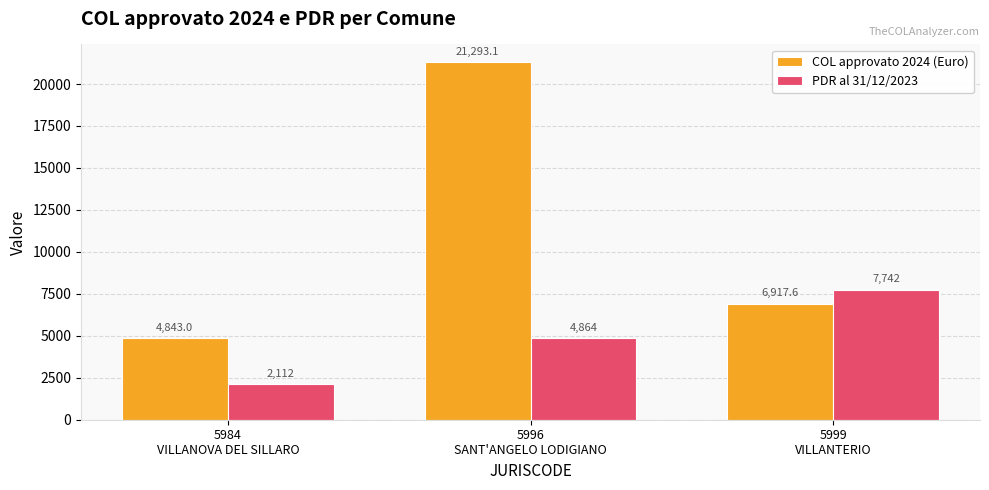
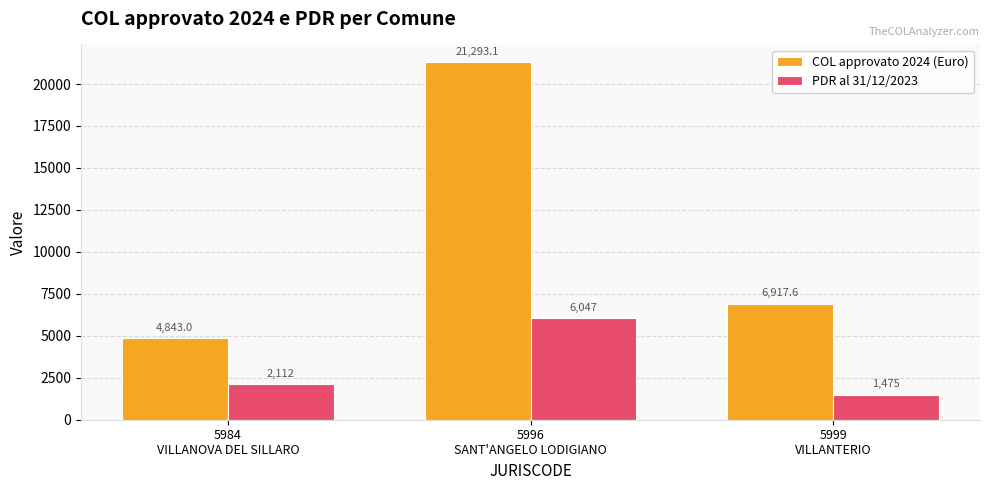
  {
    "COL approvato 2024 (Euro)": {
      "5984 VILLANOVA DEL SILLARO": "4,843.0",
      "5996 SANT'ANGELO LODIGIANO": "21,293.1",
      "5999 VILLANTERIO": "6,917.6"
    },
    "PDR al 31/12/2023": {
      "5984 VILLANOVA DEL SILLARO": "2,112",
-     "5996 SANT'ANGELO LODIGIANO": "4,864",
-     "5999 VILLANTERIO": "7,742"
+     "5996 SANT'ANGELO LODIGIANO": "6,047",
+     "5999 VILLANTERIO": "1,475"
    }
  }
